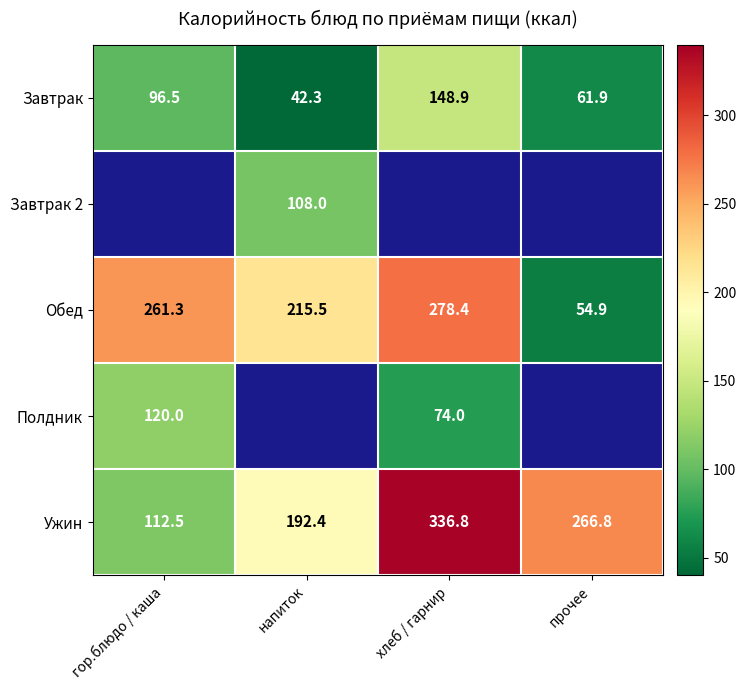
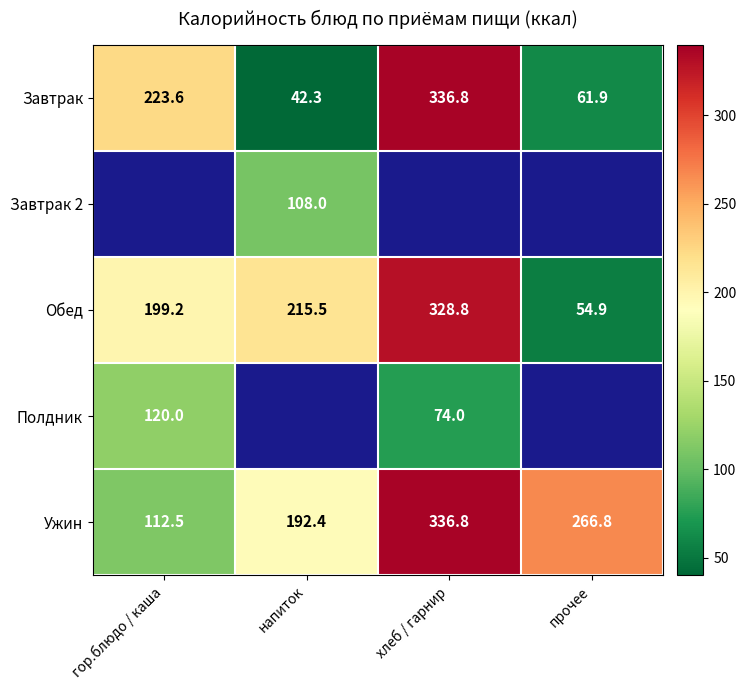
  {
    "Завтрак": {
-     "гор.блюдо / каша": 96.5,
+     "гор.блюдо / каша": 223.6,
      "напиток": 42.3,
-     "хлеб / гарнир": 148.9,
+     "хлеб / гарнир": 336.8,
      "прочее": 61.9
    },
    "Завтрак 2": {
      "напиток": 108.0
    },
    "Обед": {
-     "гор.блюдо / каша": 261.3,
+     "гор.блюдо / каша": 199.2,
      "напиток": 215.5,
-     "хлеб / гарнир": 278.4,
+     "хлеб / гарнир": 328.8,
      "прочее": 54.9
    },
    "Полдник": {
      "гор.блюдо / каша": 120.0,
      "хлеб / гарнир": 74.0
    },
    "Ужин": {
      "гор.блюдо / каша": 112.5,
      "напиток": 192.4,
      "хлеб / гарнир": 336.8,
      "прочее": 266.8
    }
  }
